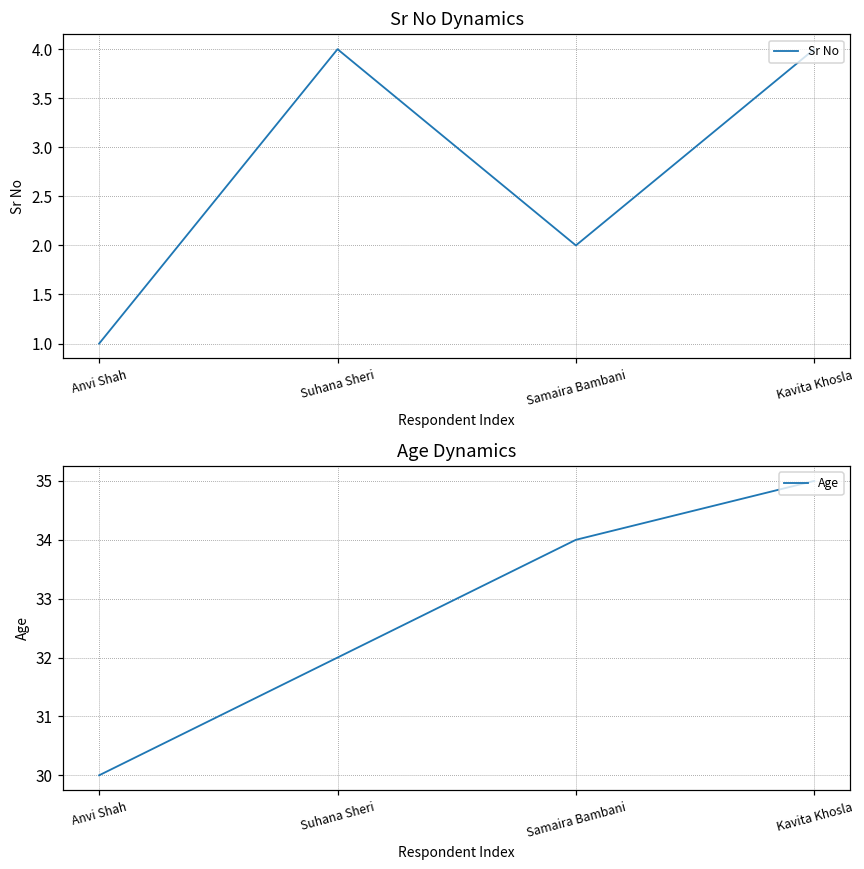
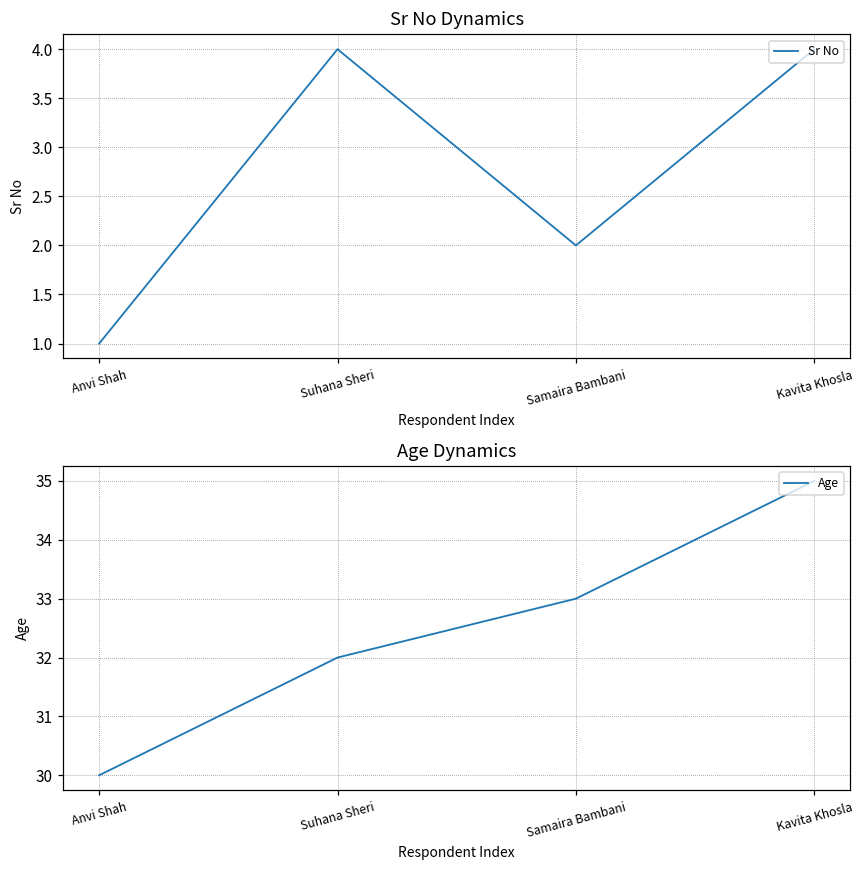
  {
    "Sr No Dynamics": {
      "Anvi Shah": 1.0,
      "Suhana Sheri": 4.0,
      "Samaira Bambani": 2.0
    },
    "Age Dynamics": {
      "Anvi Shah": 30,
      "Suhana Sheri": 32,
-     "Samaira Bambani": 34
+     "Samaira Bambani": 33
    }
  }
